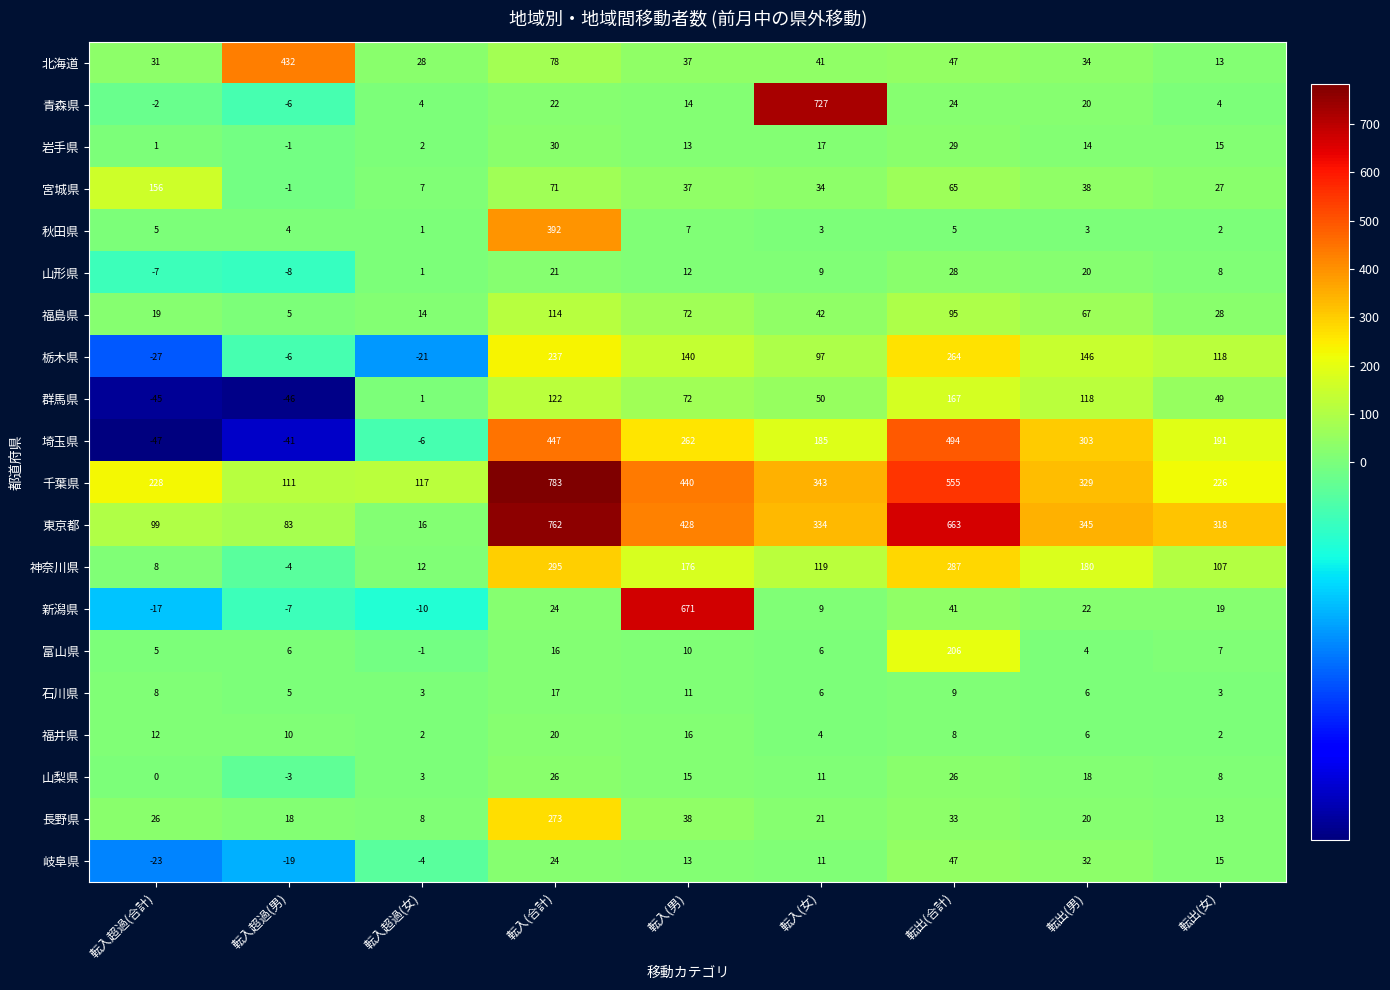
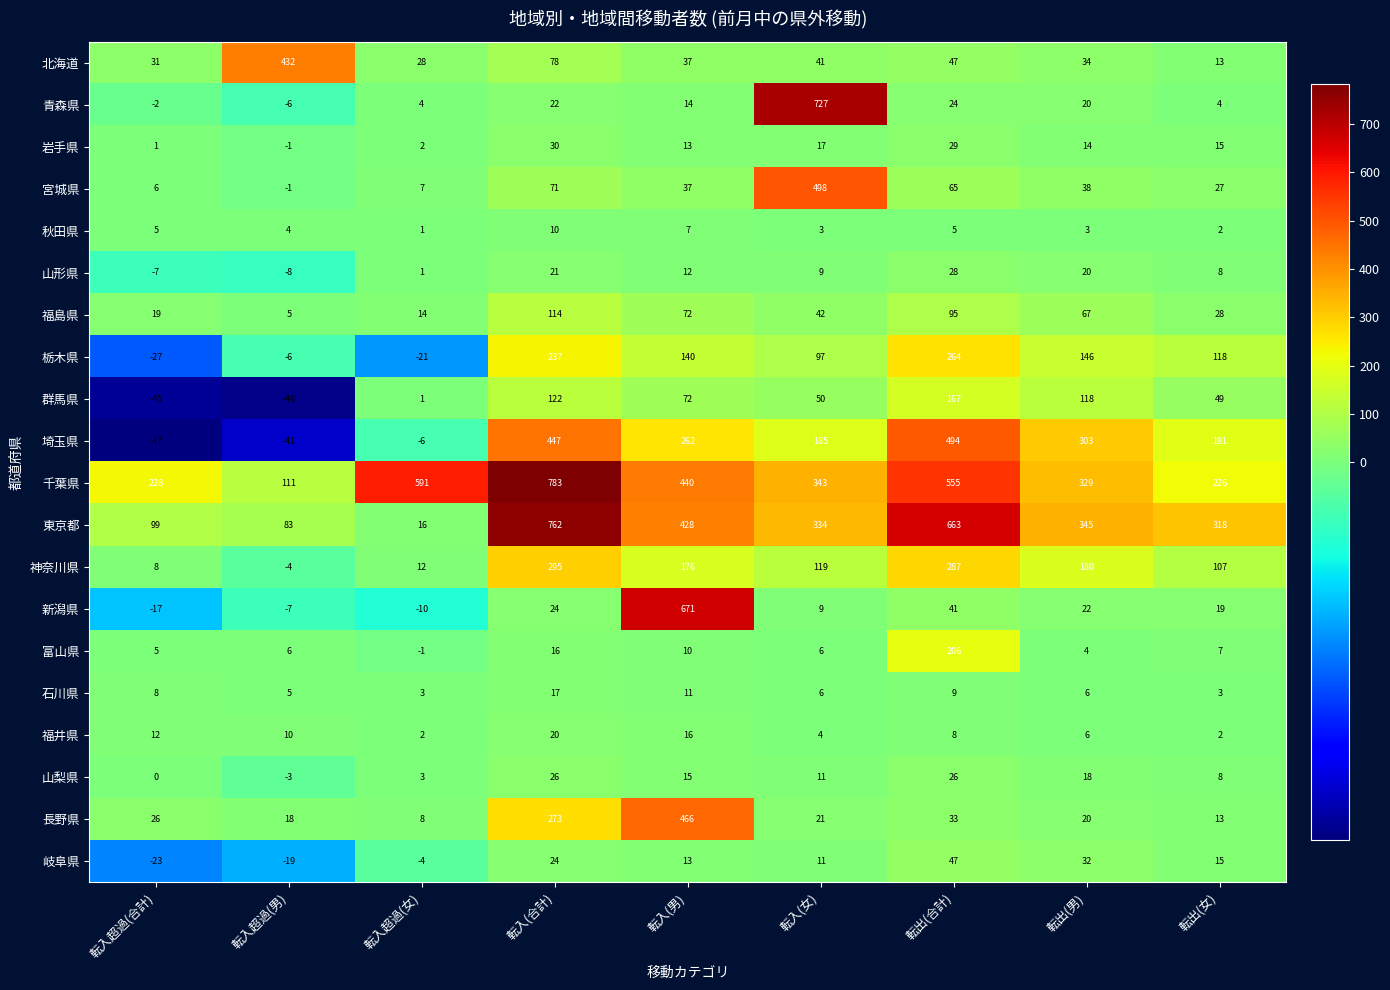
  {
    "北海道": {
      "転入超過(合計)": 31,
      "転入超過(男)": 432,
      "転入超過(女)": 28,
      "転入(合計)": 78,
      "転入(男)": 37,
      "転入(女)": 41,
      "転出(合計)": 47,
      "転出(男)": 34,
      "転出(女)": 13
    },
    "青森県": {
      "転入超過(合計)": -2,
      "転入超過(男)": -6,
      "転入超過(女)": 4,
      "転入(合計)": 22,
      "転入(男)": 14,
      "転入(女)": 727,
      "転出(合計)": 24,
      "転出(男)": 20,
      "転出(女)": 4
    },
    "岩手県": {
      "転入超過(合計)": 1,
      "転入超過(男)": -1,
      "転入超過(女)": 2,
      "転入(合計)": 30,
      "転入(男)": 13,
      "転入(女)": 17,
      "転出(合計)": 29,
      "転出(男)": 14,
      "転出(女)": 15
    },
    "宮城県": {
-     "転入超過(合計)": 156,
+     "転入超過(合計)": 6,
      "転入超過(男)": -1,
      "転入超過(女)": 7,
      "転入(合計)": 71,
      "転入(男)": 37,
-     "転入(女)": 34,
+     "転入(女)": 498,
      "転出(合計)": 65,
      "転出(男)": 38,
      "転出(女)": 27
    },
    "秋田県": {
      "転入超過(合計)": 5,
      "転入超過(男)": 4,
      "転入超過(女)": 1,
-     "転入(合計)": 392,
+     "転入(合計)": 10,
      "転入(男)": 7,
      "転入(女)": 3,
      "転出(合計)": 5,
      "転出(男)": 3,
      "転出(女)": 2
    },
    "山形県": {
      "転入超過(合計)": -7,
      "転入超過(男)": -8,
      "転入超過(女)": 1,
      "転入(合計)": 21,
      "転入(男)": 12,
      "転入(女)": 9,
      "転出(合計)": 28,
      "転出(男)": 20,
      "転出(女)": 8
    },
    "福島県": {
      "転入超過(合計)": 19,
      "転入超過(男)": 5,
      "転入超過(女)": 14,
      "転入(合計)": 114,
      "転入(男)": 72,
      "転入(女)": 42,
      "転出(合計)": 95,
      "転出(男)": 67,
      "転出(女)": 28
    },
    "栃木県": {
      "転入超過(合計)": -27,
      "転入超過(男)": -6,
      "転入超過(女)": -21,
      "転入(合計)": 237,
      "転入(男)": 140,
      "転入(女)": 97,
      "転出(合計)": 264,
      "転出(男)": 146,
      "転出(女)": 118
    },
    "群馬県": {
      "転入超過(合計)": -45,
      "転入超過(男)": -46,
      "転入超過(女)": 1,
      "転入(合計)": 122,
      "転入(男)": 72,
      "転入(女)": 50,
      "転出(合計)": 167,
      "転出(男)": 118,
      "転出(女)": 49
    },
    "埼玉県": {
      "転入超過(合計)": -47,
      "転入超過(男)": -41,
      "転入超過(女)": -6,
      "転入(合計)": 447,
      "転入(男)": 262,
      "転入(女)": 185,
      "転出(合計)": 494,
      "転出(男)": 303,
      "転出(女)": 191
    },
    "千葉県": {
      "転入超過(合計)": 228,
      "転入超過(男)": 111,
-     "転入超過(女)": 117,
+     "転入超過(女)": 591,
      "転入(合計)": 783,
      "転入(男)": 440,
      "転入(女)": 343,
      "転出(合計)": 555,
      "転出(男)": 329,
      "転出(女)": 226
    },
    "東京都": {
      "転入超過(合計)": 99,
      "転入超過(男)": 83,
      "転入超過(女)": 16,
      "転入(合計)": 762,
      "転入(男)": 428,
      "転入(女)": 334,
      "転出(合計)": 663,
      "転出(男)": 345,
      "転出(女)": 318
    },
    "神奈川県": {
      "転入超過(合計)": 8,
      "転入超過(男)": -4,
      "転入超過(女)": 12,
      "転入(合計)": 295,
      "転入(男)": 176,
      "転入(女)": 119,
      "転出(合計)": 287,
      "転出(男)": 180,
      "転出(女)": 107
    },
    "新潟県": {
      "転入超過(合計)": -17,
      "転入超過(男)": -7,
      "転入超過(女)": -10,
      "転入(合計)": 24,
      "転入(男)": 671,
      "転入(女)": 9,
      "転出(合計)": 41,
      "転出(男)": 22,
      "転出(女)": 19
    },
    "富山県": {
      "転入超過(合計)": 5,
      "転入超過(男)": 6,
      "転入超過(女)": -1,
      "転入(合計)": 16,
      "転入(男)": 10,
      "転入(女)": 6,
      "転出(合計)": 206,
      "転出(男)": 4,
      "転出(女)": 7
    },
    "石川県": {
      "転入超過(合計)": 8,
      "転入超過(男)": 5,
      "転入超過(女)": 3,
      "転入(合計)": 17,
      "転入(男)": 11,
      "転入(女)": 6,
      "転出(合計)": 9,
      "転出(男)": 6,
      "転出(女)": 3
    },
    "福井県": {
      "転入超過(合計)": 12,
      "転入超過(男)": 10,
      "転入超過(女)": 2,
      "転入(合計)": 20,
      "転入(男)": 16,
      "転入(女)": 4,
      "転出(合計)": 8,
      "転出(男)": 6,
      "転出(女)": 2
    },
    "山梨県": {
      "転入超過(合計)": 0,
      "転入超過(男)": -3,
      "転入超過(女)": 3,
      "転入(合計)": 26,
      "転入(男)": 15,
      "転入(女)": 11,
      "転出(合計)": 26,
      "転出(男)": 18,
      "転出(女)": 8
    },
    "長野県": {
      "転入超過(合計)": 26,
      "転入超過(男)": 18,
      "転入超過(女)": 8,
      "転入(合計)": 273,
-     "転入(男)": 38,
+     "転入(男)": 466,
      "転入(女)": 21,
      "転出(合計)": 33,
      "転出(男)": 20,
      "転出(女)": 13
    },
    "岐阜県": {
      "転入超過(合計)": -23,
      "転入超過(男)": -19,
      "転入超過(女)": -4,
      "転入(合計)": 24,
      "転入(男)": 13,
      "転入(女)": 11,
      "転出(合計)": 47,
      "転出(男)": 32,
      "転出(女)": 15
    }
  }
